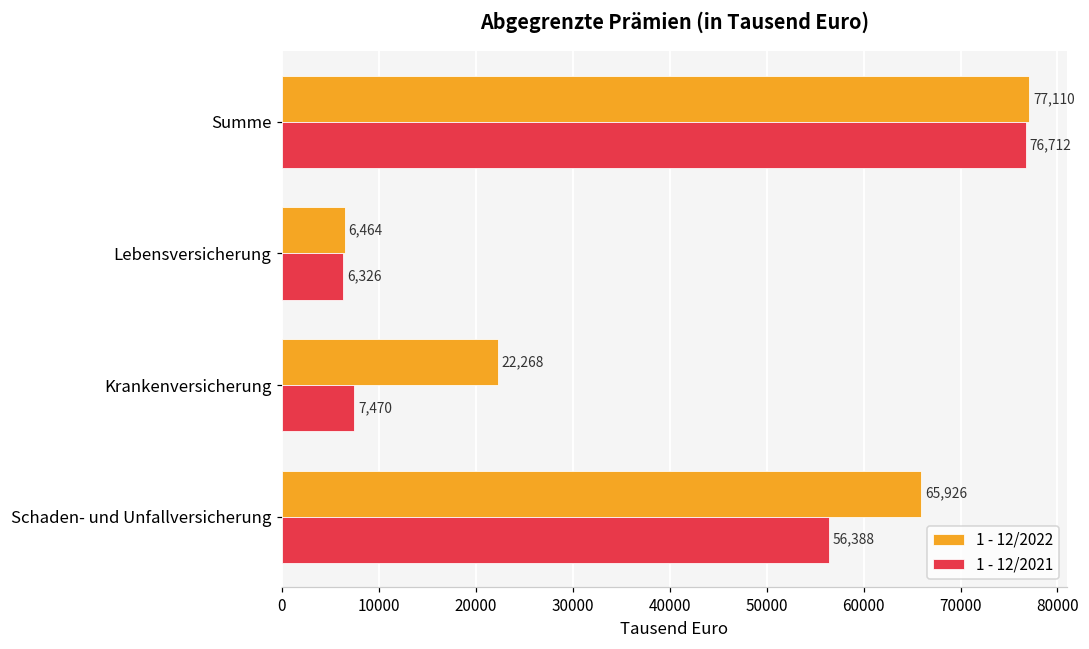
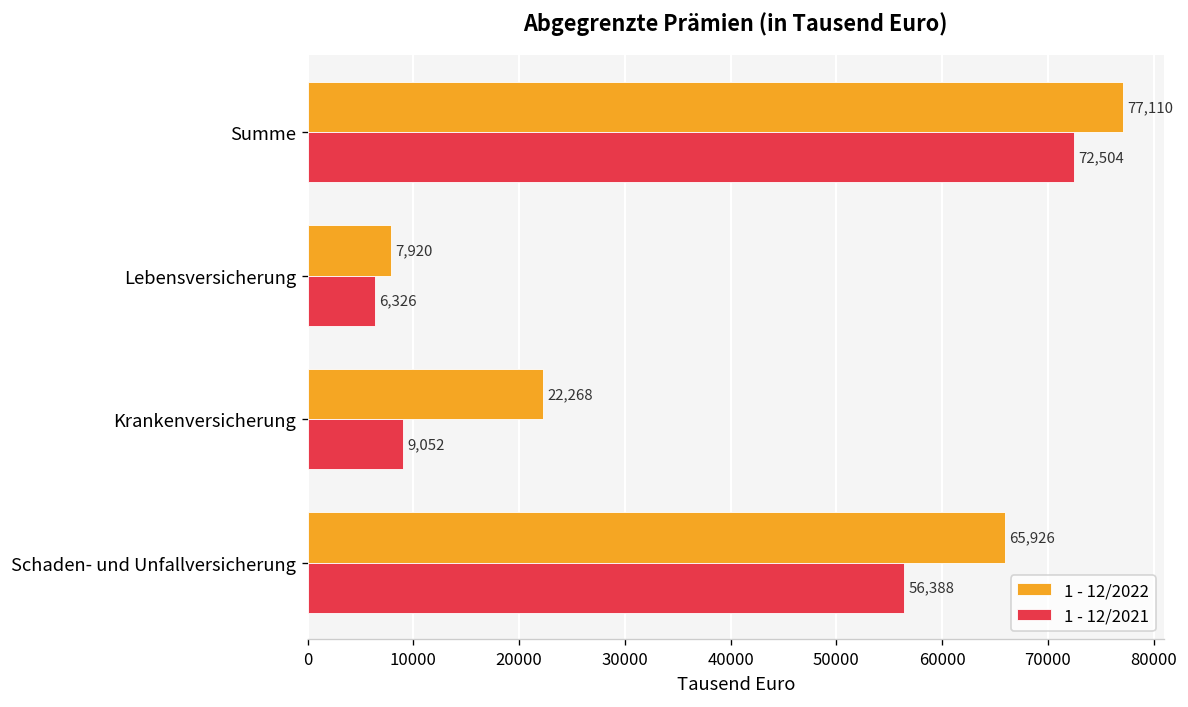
  {
    "1 - 12/2022": {
      "Summe": "77,110",
-     "Lebensversicherung": "6,464",
+     "Lebensversicherung": "7,920",
      "Krankenversicherung": "22,268",
      "Schaden- und Unfallversicherung": "65,926"
    },
    "1 - 12/2021": {
-     "Summe": "76,712",
+     "Summe": "72,504",
      "Lebensversicherung": "6,326",
-     "Krankenversicherung": "7,470",
+     "Krankenversicherung": "9,052",
      "Schaden- und Unfallversicherung": "56,388"
    }
  }
